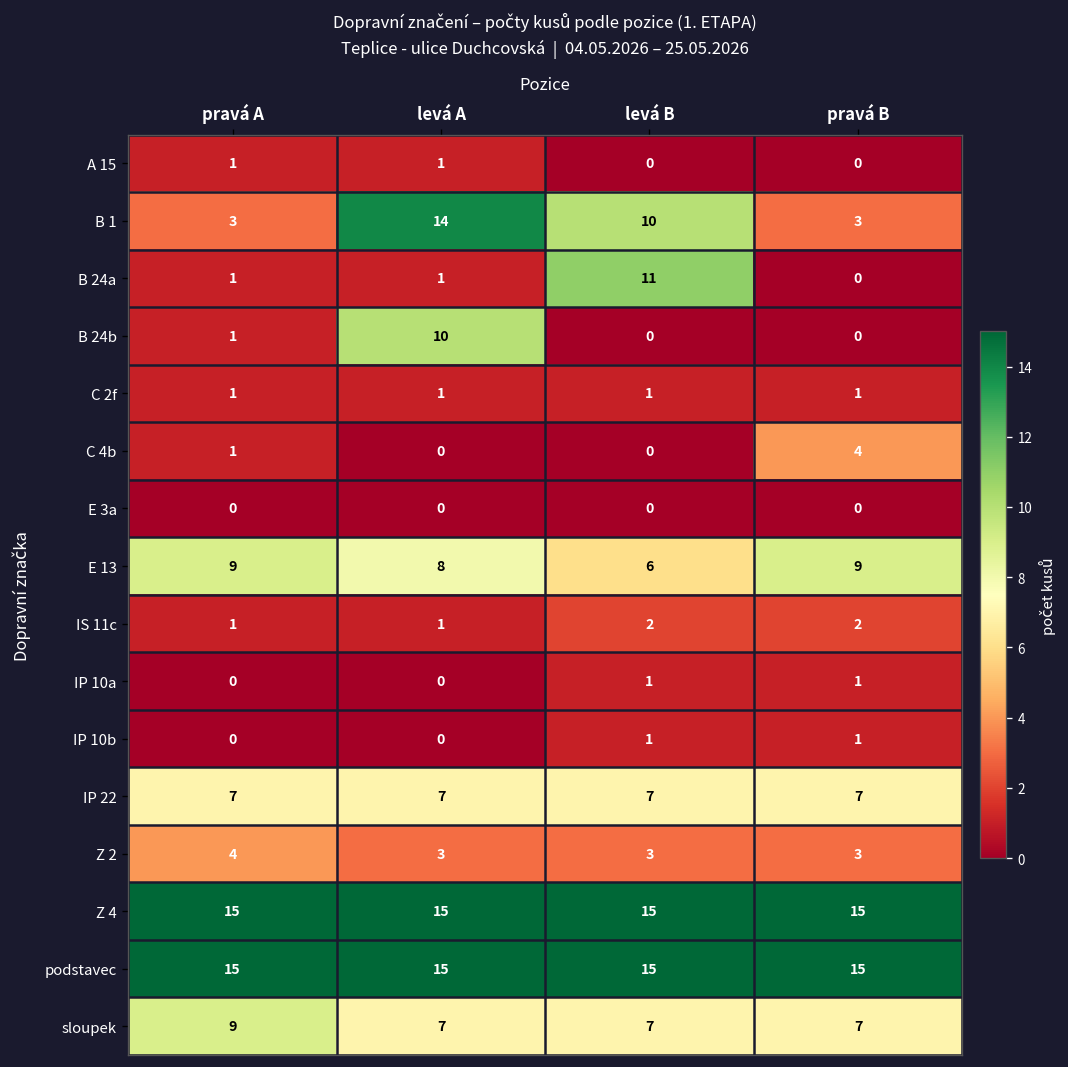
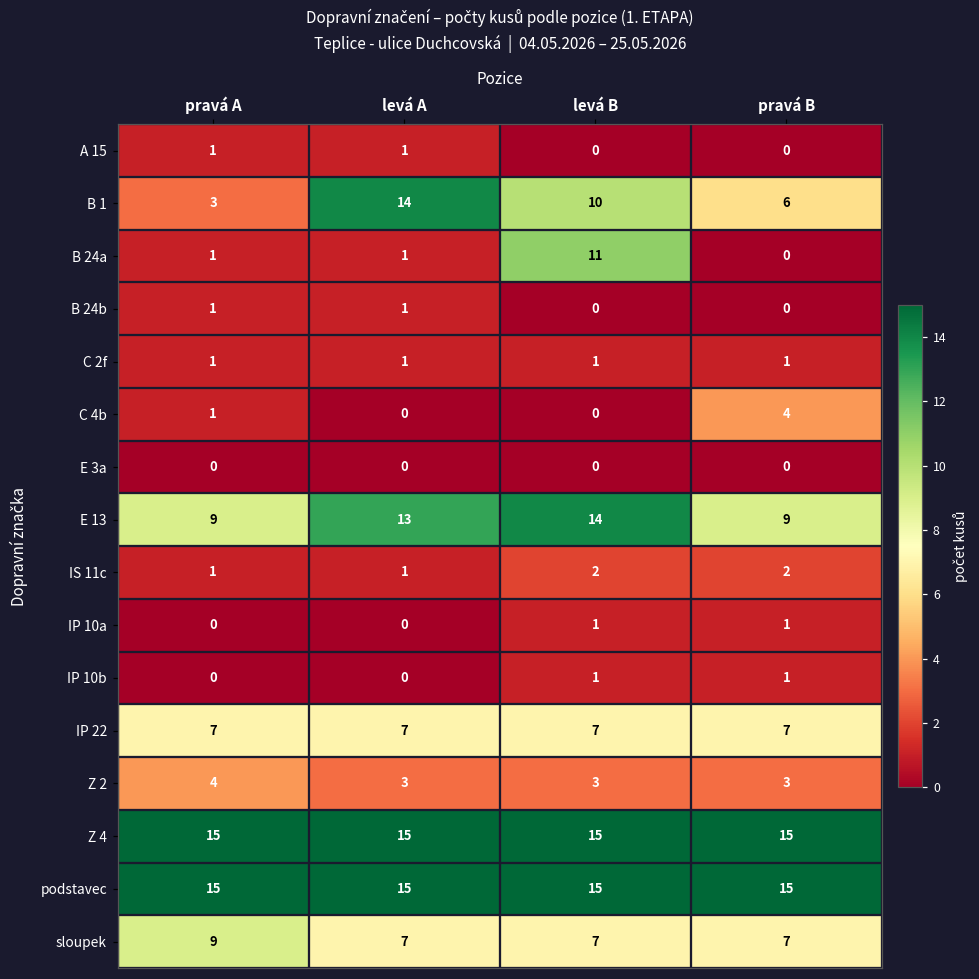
  {
    "A 15": {
      "pravá A": 1,
      "levá A": 1,
      "levá B": 0,
      "pravá B": 0
    },
    "B 1": {
      "pravá A": 3,
      "levá A": 14,
      "levá B": 10,
-     "pravá B": 3
+     "pravá B": 6
    },
    "B 24a": {
      "pravá A": 1,
      "levá A": 1,
      "levá B": 11,
      "pravá B": 0
    },
    "B 24b": {
      "pravá A": 1,
-     "levá A": 10,
+     "levá A": 1,
      "levá B": 0,
      "pravá B": 0
    },
    "C 2f": {
      "pravá A": 1,
      "levá A": 1,
      "levá B": 1,
      "pravá B": 1
    },
    "C 4b": {
      "pravá A": 1,
      "levá A": 0,
      "levá B": 0,
      "pravá B": 4
    },
    "E 3a": {
      "pravá A": 0,
      "levá A": 0,
      "levá B": 0,
      "pravá B": 0
    },
    "E 13": {
      "pravá A": 9,
-     "levá A": 8,
-     "levá B": 6,
+     "levá A": 13,
+     "levá B": 14,
      "pravá B": 9
    },
    "IS 11c": {
      "pravá A": 1,
      "levá A": 1,
      "levá B": 2,
      "pravá B": 2
    },
    "IP 10a": {
      "pravá A": 0,
      "levá A": 0,
      "levá B": 1,
      "pravá B": 1
    },
    "IP 10b": {
      "pravá A": 0,
      "levá A": 0,
      "levá B": 1,
      "pravá B": 1
    },
    "IP 22": {
      "pravá A": 7,
      "levá A": 7,
      "levá B": 7,
      "pravá B": 7
    },
    "Z 2": {
      "pravá A": 4,
      "levá A": 3,
      "levá B": 3,
      "pravá B": 3
    },
    "Z 4": {
      "pravá A": 15,
      "levá A": 15,
      "levá B": 15,
      "pravá B": 15
    },
    "podstavec": {
      "pravá A": 15,
      "levá A": 15,
      "levá B": 15,
      "pravá B": 15
    },
    "sloupek": {
      "pravá A": 9,
      "levá A": 7,
      "levá B": 7,
      "pravá B": 7
    }
  }
